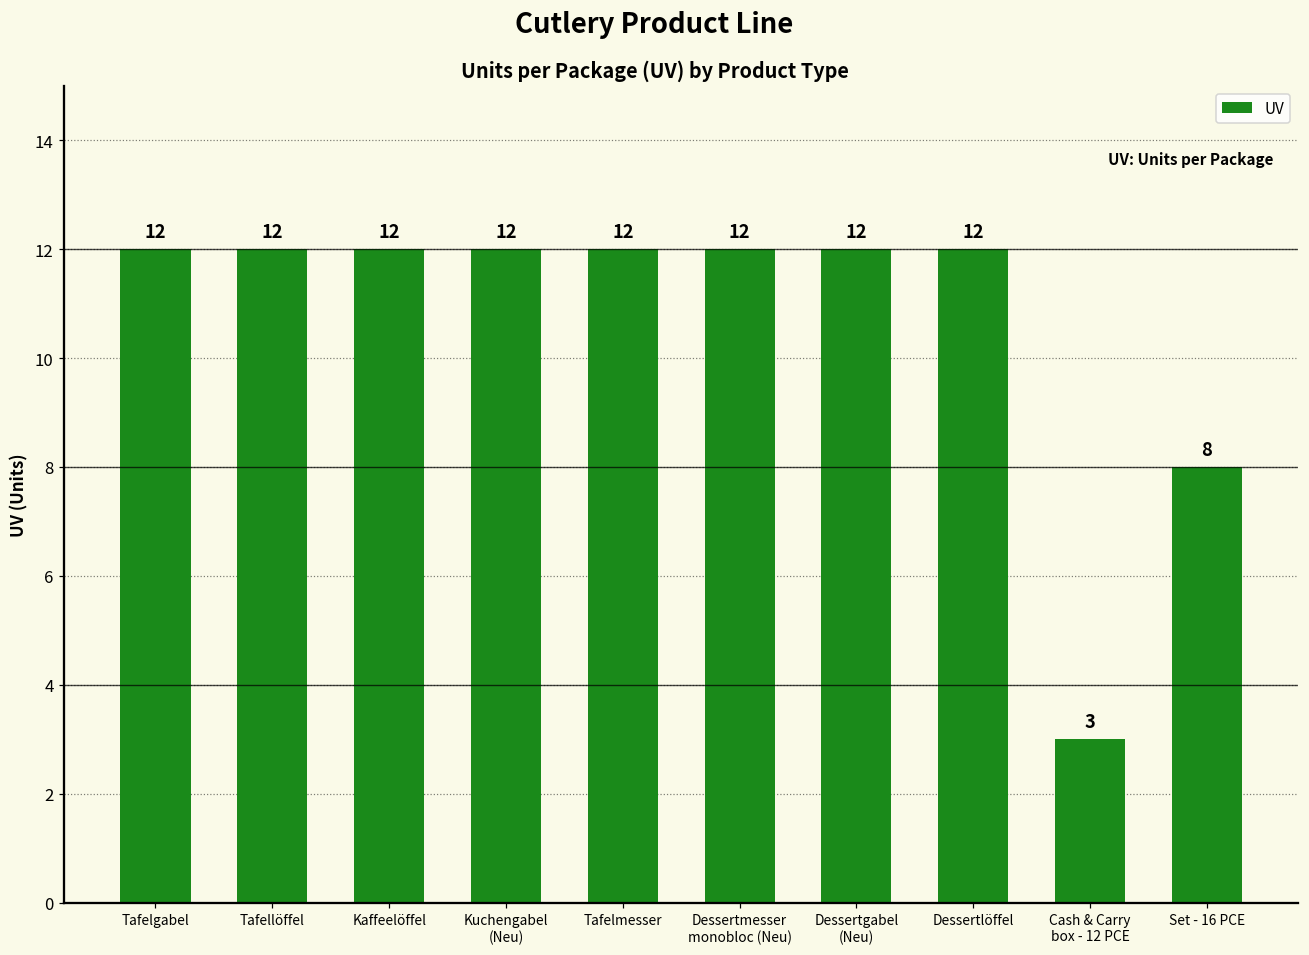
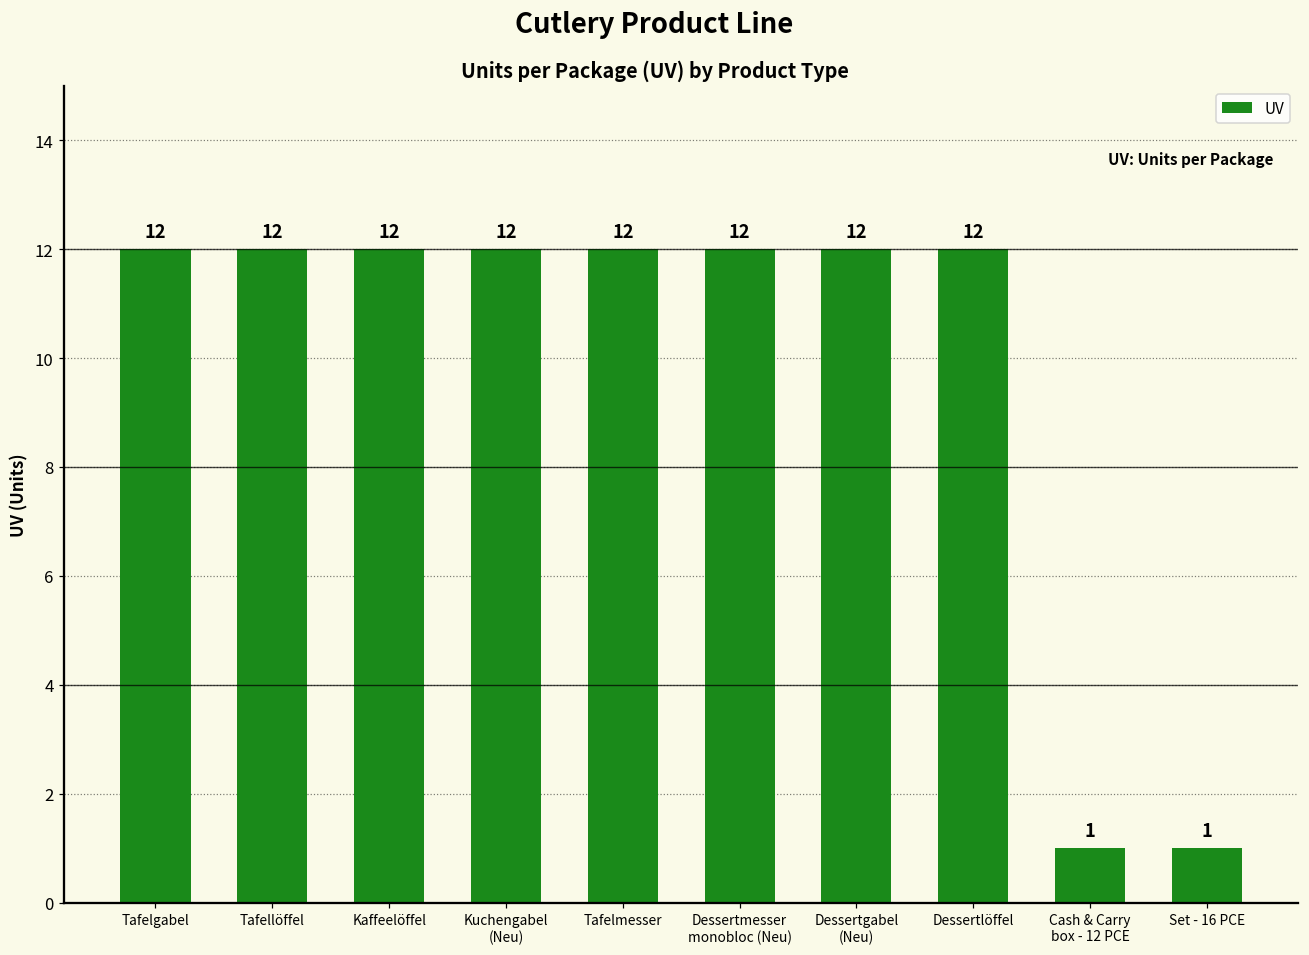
  {
    "Tafelgabel": 12,
    "Tafellöffel": 12,
    "Kaffeelöffel": 12,
    "Kuchengabel (Neu)": 12,
    "Tafelmesser": 12,
    "Dessertmesser monobloc (Neu)": 12,
    "Dessertgabel (Neu)": 12,
    "Dessertlöffel": 12,
-   "Cash & Carry box - 12 PCE": 3,
-   "Set - 16 PCE": 8
+   "Cash & Carry box - 12 PCE": 1,
+   "Set - 16 PCE": 1
  }
